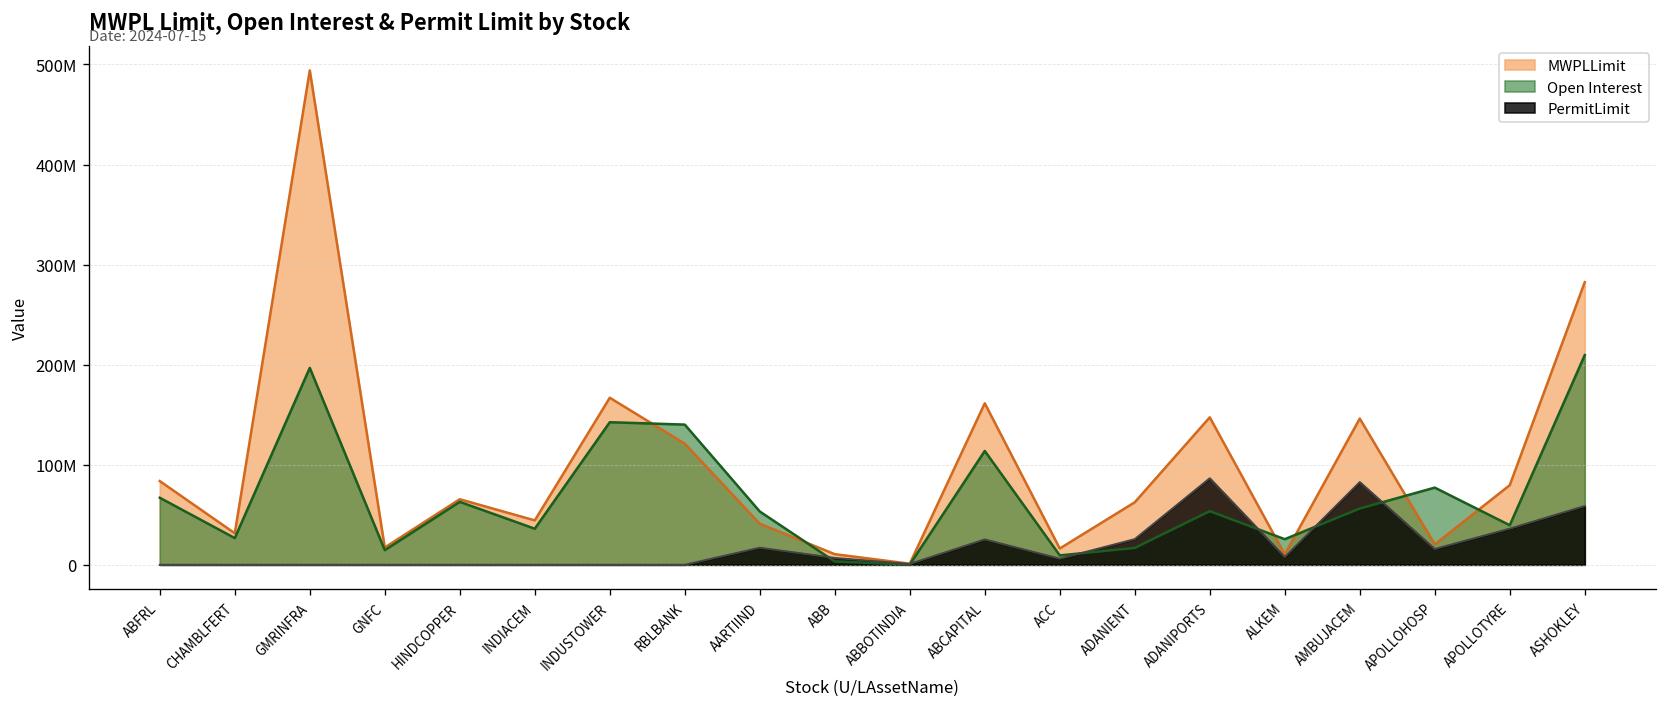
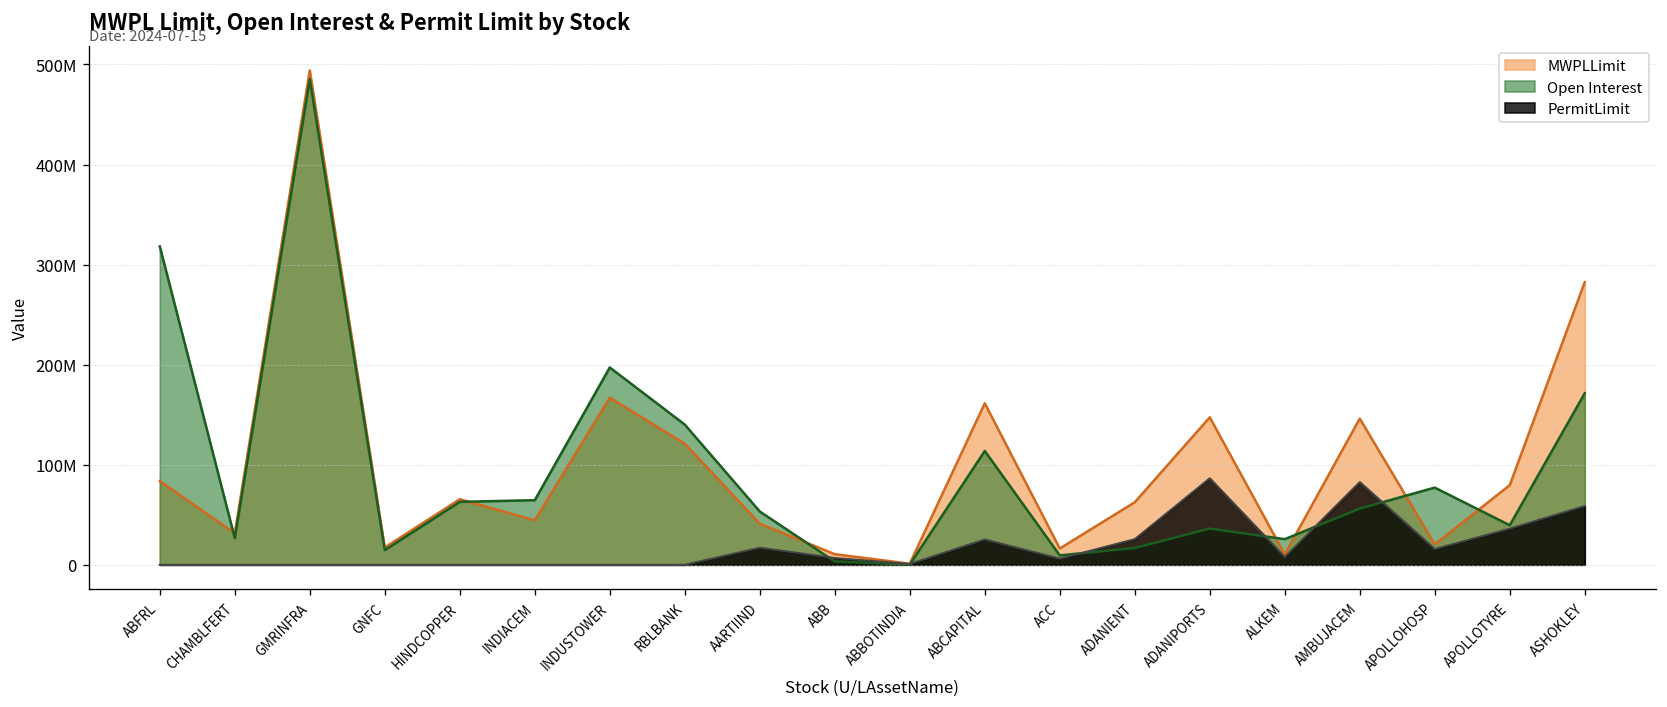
  {
    "MWPLLimit": {
      "ABFRL": 80000000,
      "CHAMBLFERT": 30000000,
      "GMRINFRA": 490000000,
      "INDIACEM": 40000000,
      "INDUSTOWER": 170000000,
      "RBLBANK": 120000000,
      "AARTIIND": 40000000,
      "ABB": 10000000,
      "ABCAPITAL": 160000000,
      "ACC": 20000000,
      "ADANIENT": 60000000,
      "ADANIPORTS": 150000000,
      "AMBUJACEM": 150000000,
      "APOLLOHOSP": 20000000,
      "APOLLOTYRE": 80000000,
      "ASHOKLEY": 280000000
    },
    "Open Interest": {
-     "ABFRL": 70000000,
+     "ABFRL": 320000000,
      "CHAMBLFERT": 30000000,
-     "GMRINFRA": 200000000,
-     "INDIACEM": 40000000,
-     "INDUSTOWER": 140000000,
+     "GMRINFRA": 490000000,
+     "INDIACEM": 60000000,
+     "INDUSTOWER": 200000000,
      "RBLBANK": 140000000,
      "AARTIIND": 50000000,
      "ABB": 0,
      "ABCAPITAL": 110000000,
      "ACC": 10000000,
      "ADANIENT": 20000000,
-     "ADANIPORTS": 50000000,
+     "ADANIPORTS": 40000000,
      "ALKEM": 30000000,
      "AMBUJACEM": 60000000,
      "APOLLOHOSP": 80000000,
      "APOLLOTYRE": 40000000,
-     "ASHOKLEY": 210000000
+     "ASHOKLEY": 170000000
    },
    "PermitLimit": {
      "ABFRL": 0,
      "CHAMBLFERT": 0,
      "GMRINFRA": 0,
      "GNFC": 0,
      "HINDCOPPER": 0,
      "INDIACEM": 0,
      "INDUSTOWER": 0,
      "RBLBANK": 0,
      "AARTIIND": 20000000,
      "ABB": 10000000,
      "ABCAPITAL": 30000000,
      "ACC": 10000000,
      "ADANIENT": 30000000,
      "ADANIPORTS": 90000000,
      "AMBUJACEM": 80000000,
      "APOLLOHOSP": 20000000,
      "APOLLOTYRE": 40000000,
      "ASHOKLEY": 60000000
    }
  }
